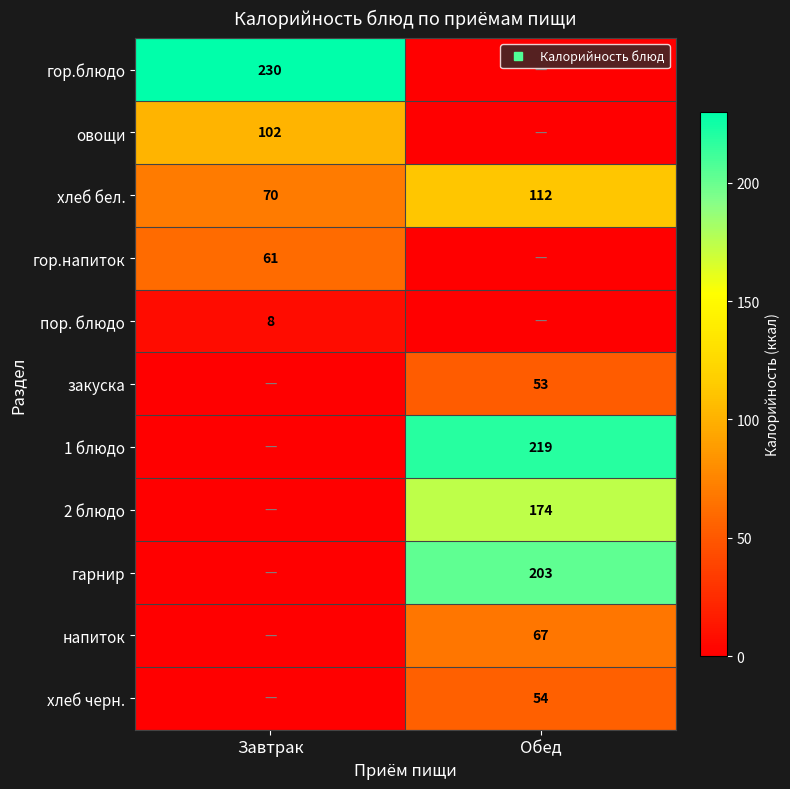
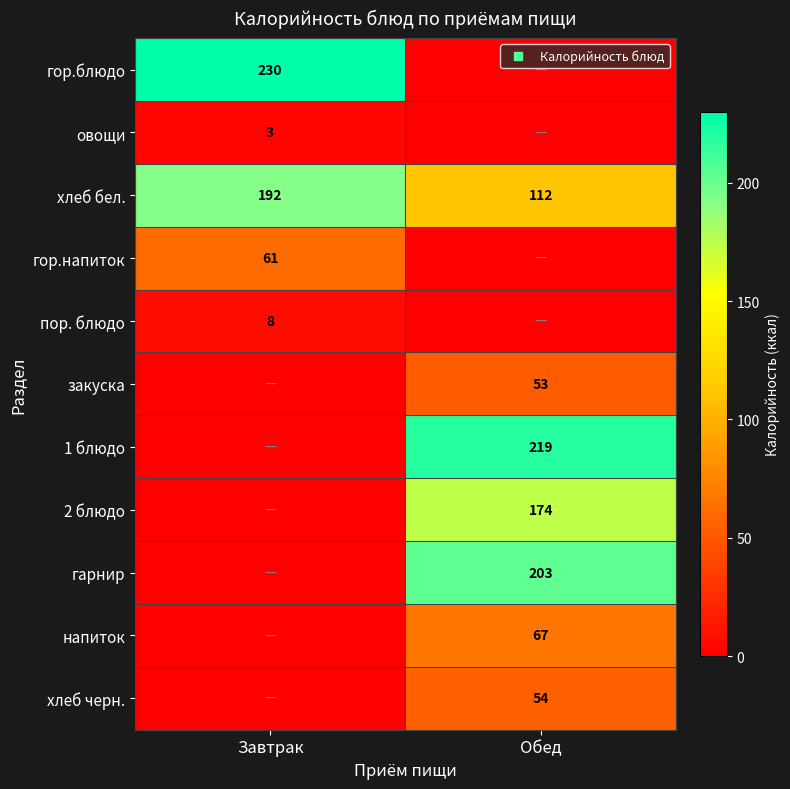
  {
    "гор.блюдо": {
      "Завтрак": 230
    },
    "овощи": {
-     "Завтрак": 102
+     "Завтрак": 3
    },
    "хлеб бел.": {
-     "Завтрак": 70,
+     "Завтрак": 192,
      "Обед": 112
    },
    "гор.напиток": {
      "Завтрак": 61
    },
    "пор. блюдо": {
      "Завтрак": 8
    },
    "закуска": {
      "Обед": 53
    },
    "1 блюдо": {
      "Обед": 219
    },
    "2 блюдо": {
      "Обед": 174
    },
    "гарнир": {
      "Обед": 203
    },
    "напиток": {
      "Обед": 67
    },
    "хлеб черн.": {
      "Обед": 54
    }
  }
